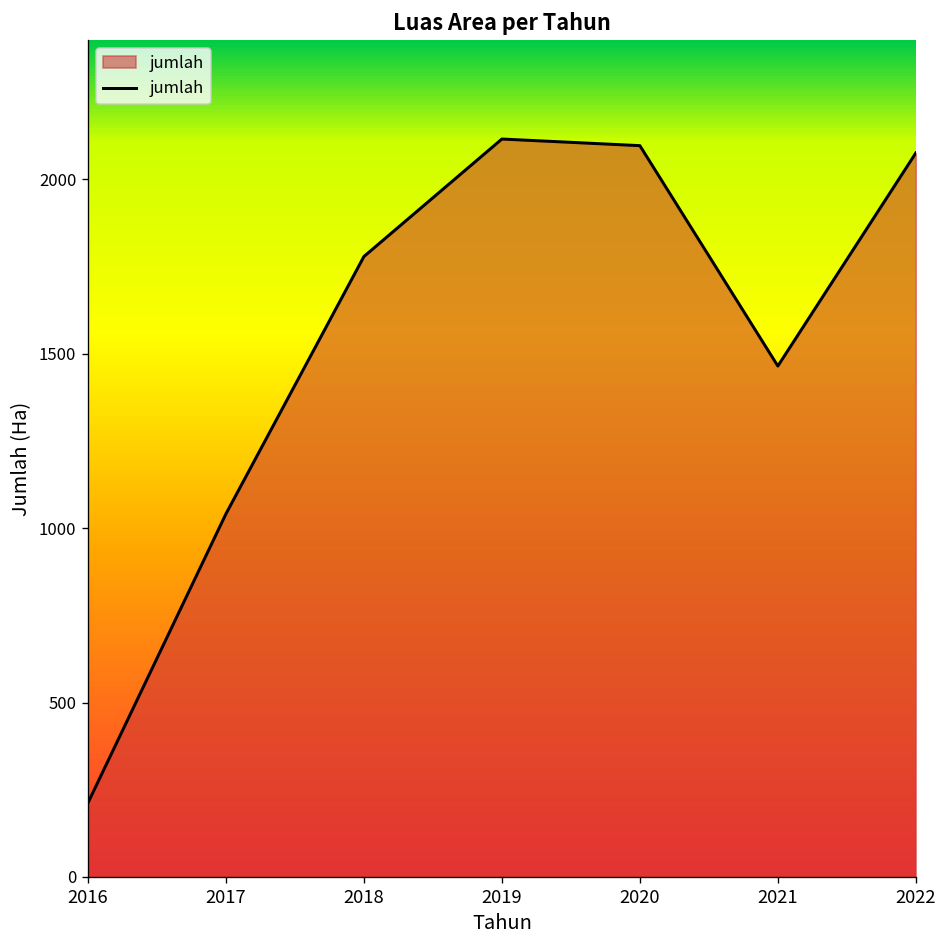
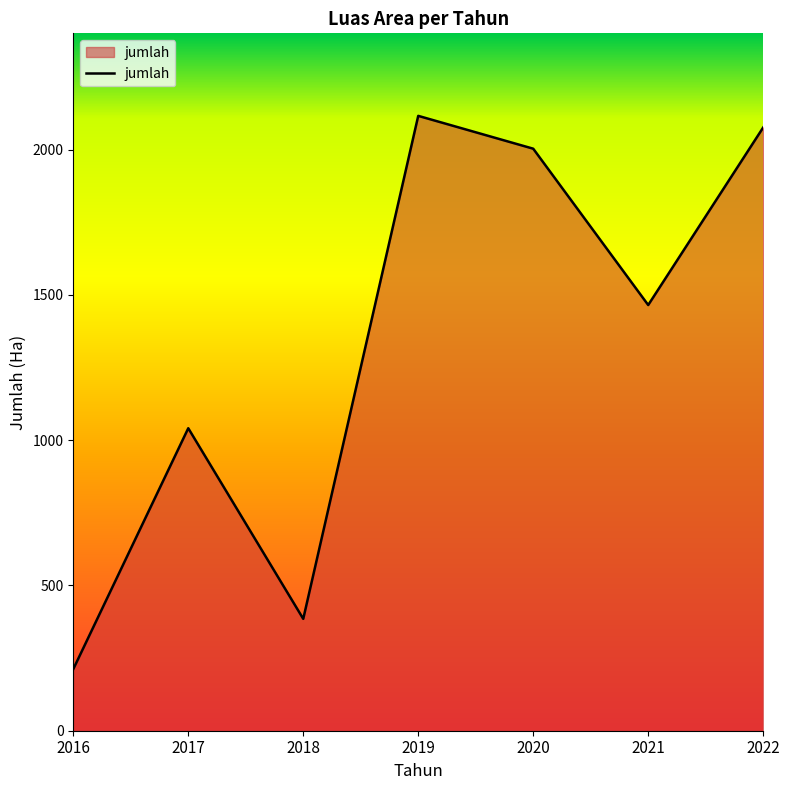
  {
    "2016": 210,
    "2017": 1040,
-   "2018": 1780,
+   "2018": 390,
    "2019": 2120,
-   "2020": 2100,
+   "2020": 2000,
    "2021": 1470,
    "2022": 2080
  }
